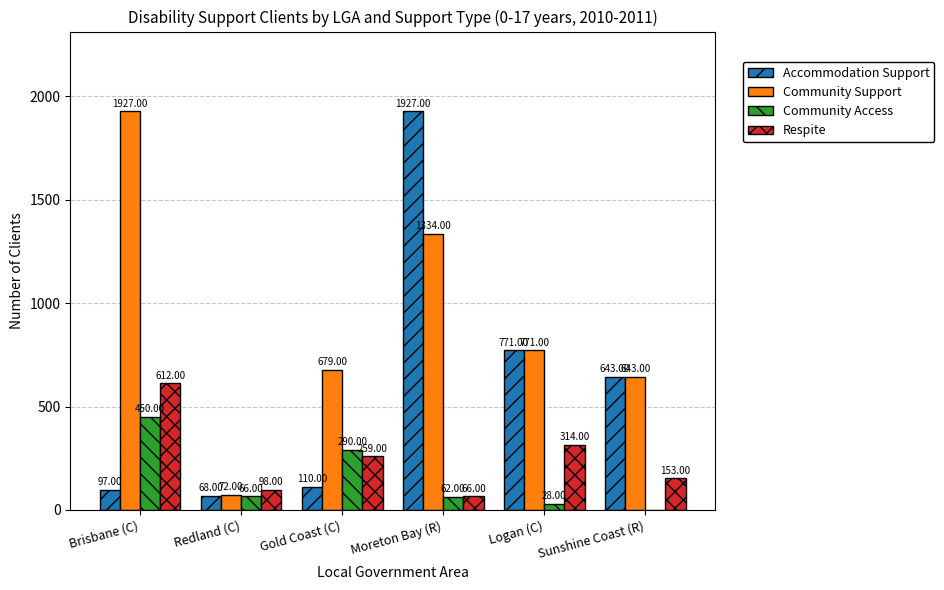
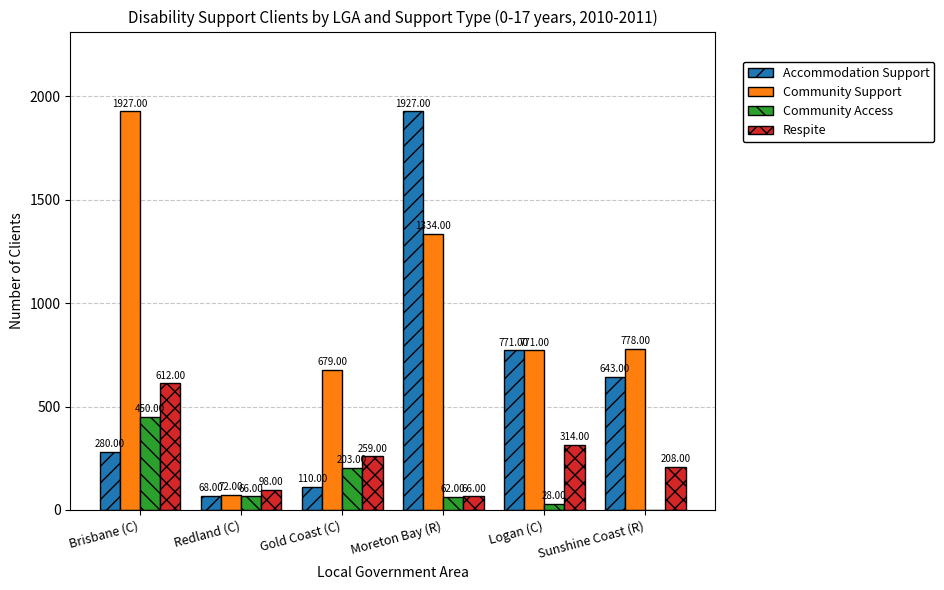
  {
    "Accommodation Support": {
-     "Brisbane (C)": 97.00,
+     "Brisbane (C)": 280.00,
      "Gold Coast (C)": 110.00,
      "Moreton Bay (R)": 1927.00,
      "Sunshine Coast (R)": 643.00
    },
    "Community Support": {
      "Brisbane (C)": 1927.00,
      "Gold Coast (C)": 679.00,
      "Moreton Bay (R)": 1334.00,
-     "Sunshine Coast (R)": 643.00
+     "Sunshine Coast (R)": 778.00
    },
    "Community Access": {
      "Brisbane (C)": 450.00,
-     "Gold Coast (C)": 290.00,
+     "Gold Coast (C)": 203.00,
      "Logan (C)": 28.00
    },
    "Respite": {
      "Brisbane (C)": 612.00,
      "Redland (C)": 98.00,
      "Gold Coast (C)": 259.00,
      "Logan (C)": 314.00,
-     "Sunshine Coast (R)": 153.00
+     "Sunshine Coast (R)": 208.00
    }
  }
